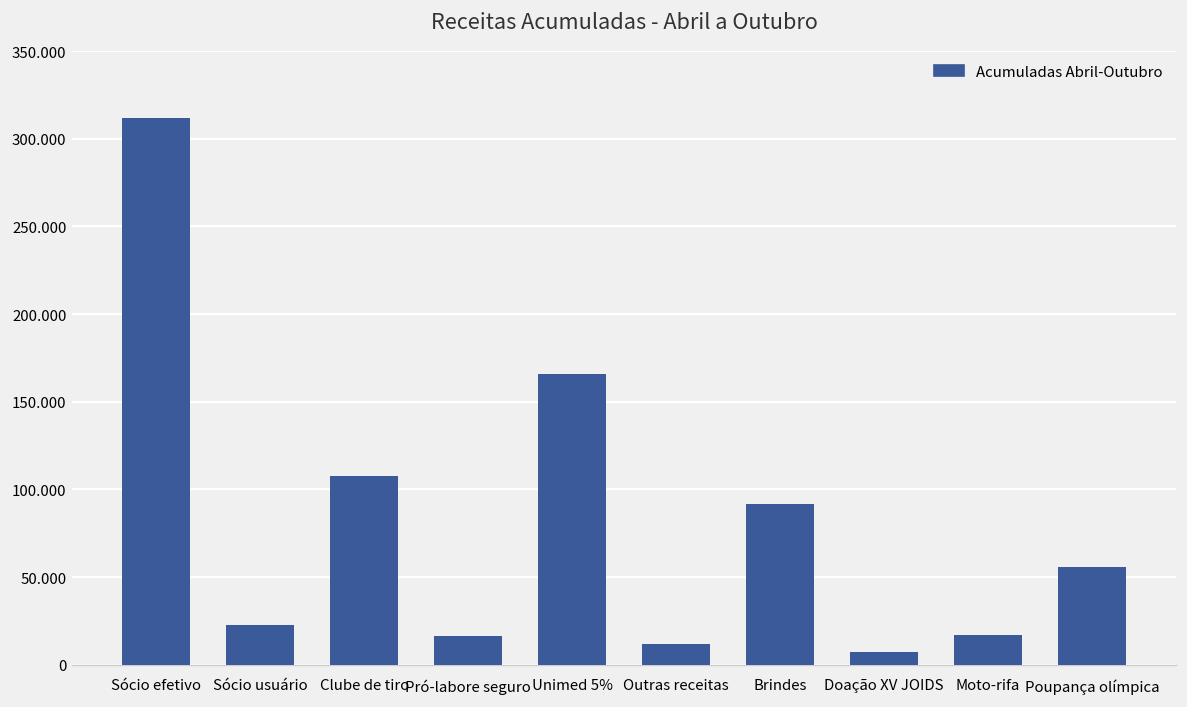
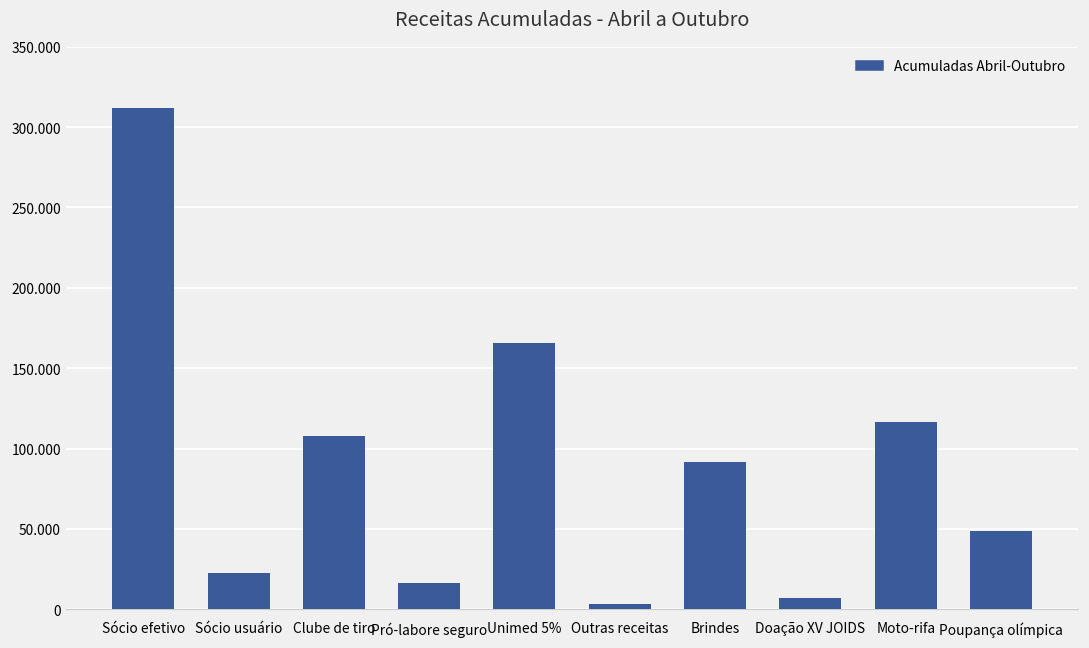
  {
    "Sócio efetivo": 312,
    "Sócio usuário": 22,
    "Clube de tiro": 108,
    "Pró-labore seguro": 16,
    "Unimed 5%": 166,
-   "Outras receitas": 12,
+   "Outras receitas": 3,
    "Brindes": 92,
    "Doação XV JOIDS": 7,
-   "Moto-rifa": 17,
-   "Poupança olímpica": 56
+   "Moto-rifa": 116,
+   "Poupança olímpica": 49
  }
